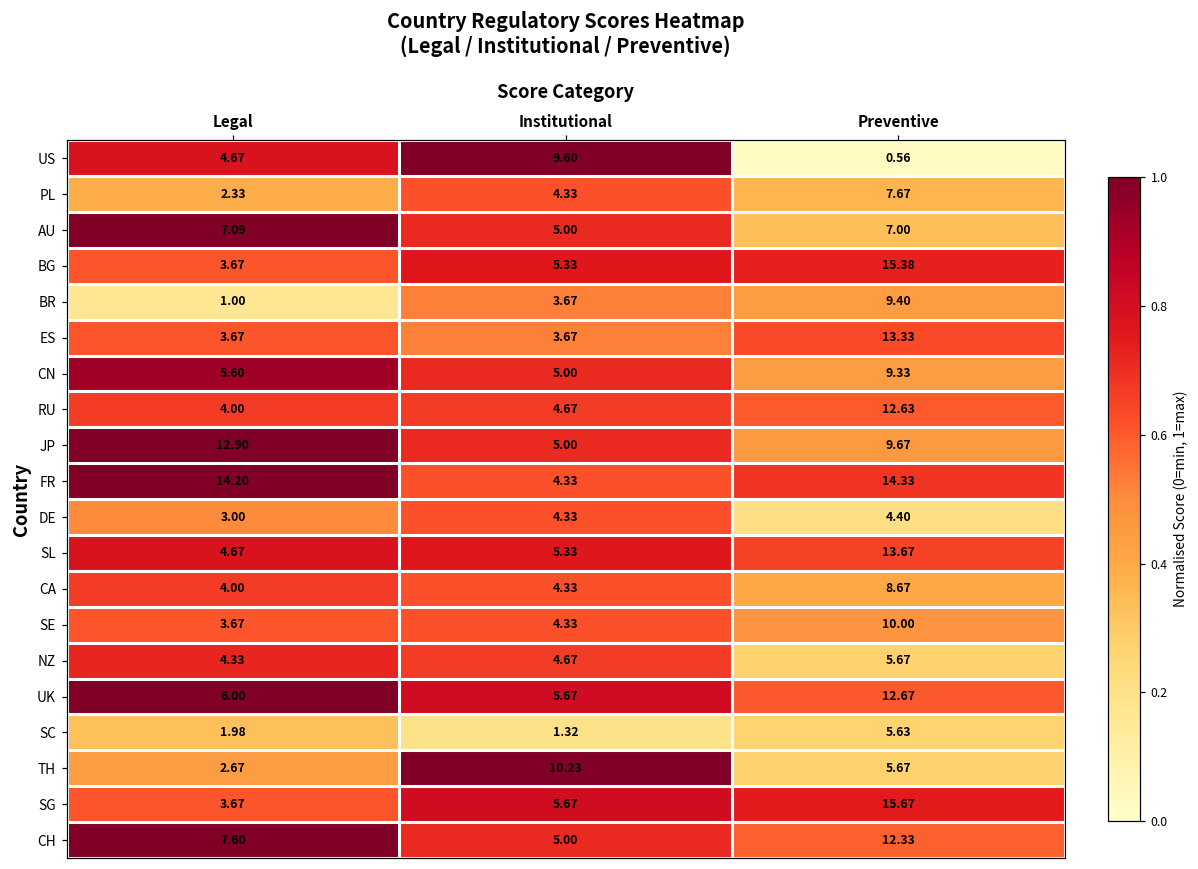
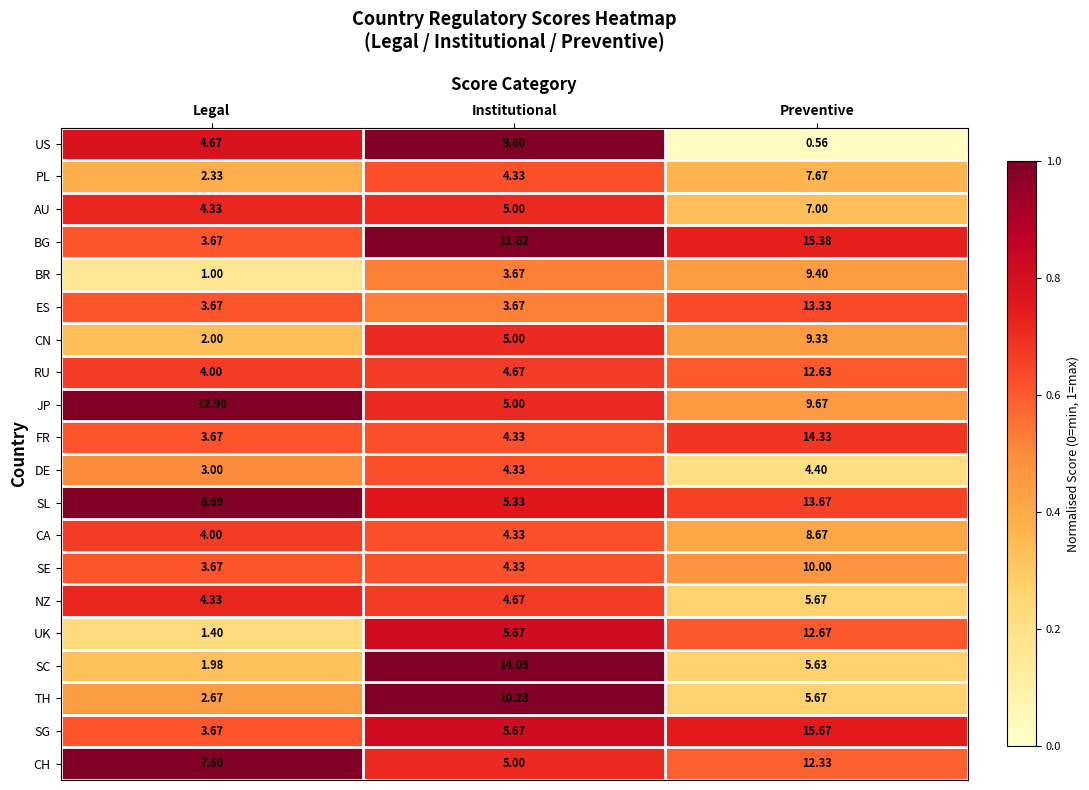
  {
    "US": {
      "Legal": 4.67,
      "Institutional": 9.60,
      "Preventive": 0.56
    },
    "PL": {
      "Legal": 2.33,
      "Institutional": 4.33,
      "Preventive": 7.67
    },
    "AU": {
-     "Legal": 7.09,
+     "Legal": 4.33,
      "Institutional": 5.00,
      "Preventive": 7.00
    },
    "BG": {
      "Legal": 3.67,
-     "Institutional": 5.33,
+     "Institutional": 11.62,
      "Preventive": 15.38
    },
    "BR": {
      "Legal": 1.00,
      "Institutional": 3.67,
      "Preventive": 9.40
    },
    "ES": {
      "Legal": 3.67,
      "Institutional": 3.67,
      "Preventive": 13.33
    },
    "CN": {
-     "Legal": 5.60,
+     "Legal": 2.00,
      "Institutional": 5.00,
      "Preventive": 9.33
    },
    "RU": {
      "Legal": 4.00,
      "Institutional": 4.67,
      "Preventive": 12.63
    },
    "JP": {
      "Legal": 12.90,
      "Institutional": 5.00,
      "Preventive": 9.67
    },
    "FR": {
-     "Legal": 14.20,
+     "Legal": 3.67,
      "Institutional": 4.33,
      "Preventive": 14.33
    },
    "DE": {
      "Legal": 3.00,
      "Institutional": 4.33,
      "Preventive": 4.40
    },
    "SL": {
-     "Legal": 4.67,
+     "Legal": 8.69,
      "Institutional": 5.33,
      "Preventive": 13.67
    },
    "CA": {
      "Legal": 4.00,
      "Institutional": 4.33,
      "Preventive": 8.67
    },
    "SE": {
      "Legal": 3.67,
      "Institutional": 4.33,
      "Preventive": 10.00
    },
    "NZ": {
      "Legal": 4.33,
      "Institutional": 4.67,
      "Preventive": 5.67
    },
    "UK": {
-     "Legal": 6.00,
+     "Legal": 1.40,
      "Institutional": 5.67,
      "Preventive": 12.67
    },
    "SC": {
      "Legal": 1.98,
-     "Institutional": 1.32,
+     "Institutional": 14.05,
      "Preventive": 5.63
    },
    "TH": {
      "Legal": 2.67,
      "Institutional": 10.23,
      "Preventive": 5.67
    },
    "SG": {
      "Legal": 3.67,
      "Institutional": 5.67,
      "Preventive": 15.67
    },
    "CH": {
      "Legal": 7.60,
      "Institutional": 5.00,
      "Preventive": 12.33
    }
  }
